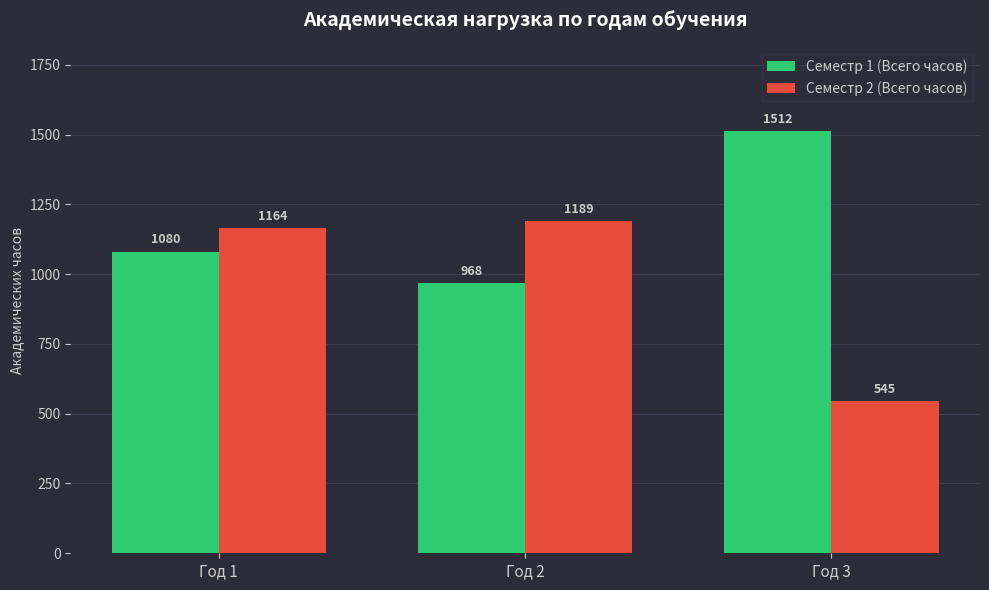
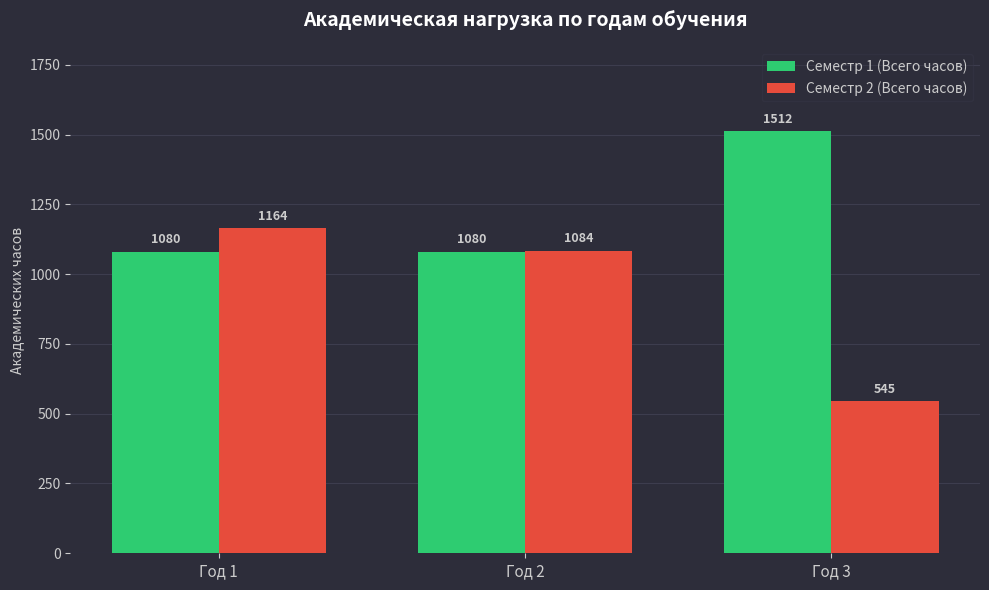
  {
    "Семестр 1 (Всего часов)": {
      "Год 1": 1080,
-     "Год 2": 968,
+     "Год 2": 1080,
      "Год 3": 1512
    },
    "Семестр 2 (Всего часов)": {
      "Год 1": 1164,
-     "Год 2": 1189,
+     "Год 2": 1084,
      "Год 3": 545
    }
  }
